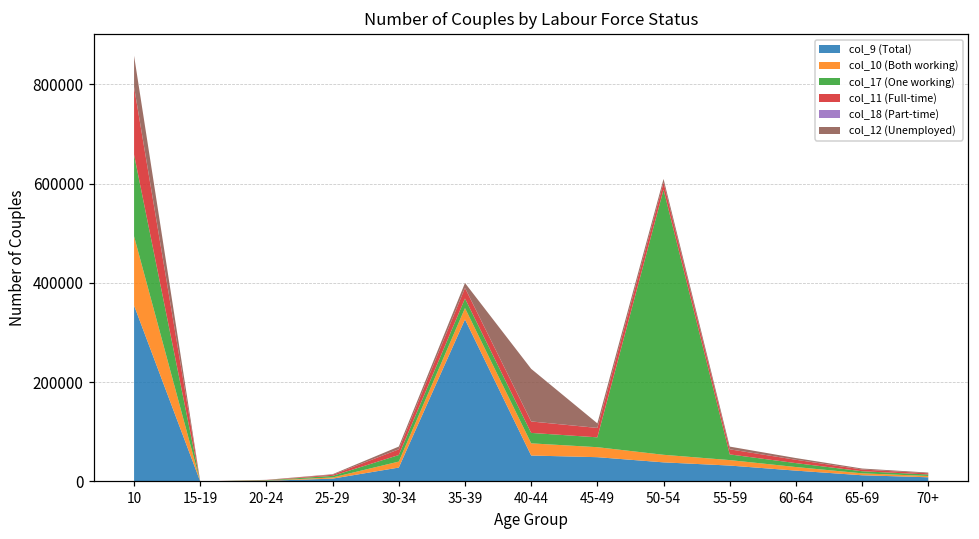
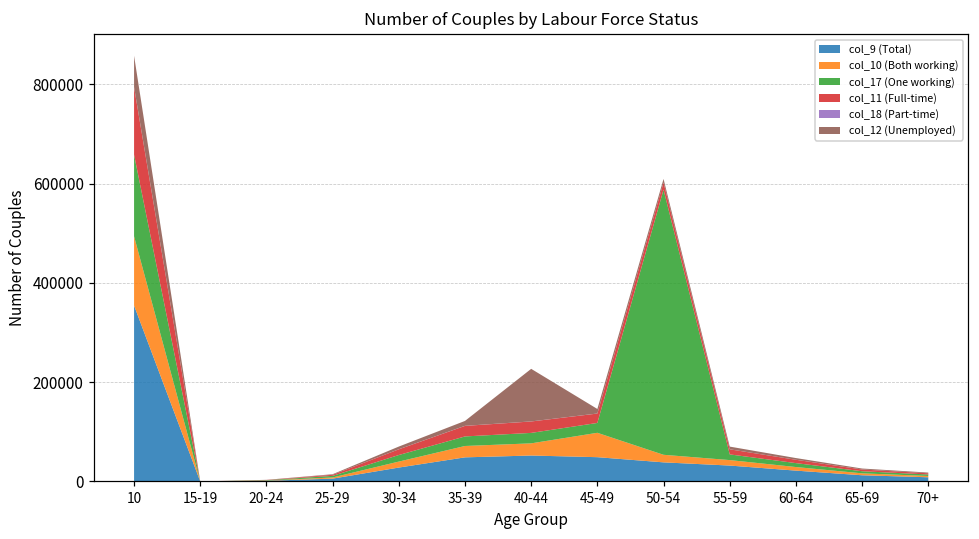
  {
    "col_9 (Total)": {
      "10": 350000,
      "30-34": 30000,
-     "35-39": 330000,
+     "35-39": 50000,
      "40-44": 50000,
      "45-49": 50000,
      "50-54": 40000,
      "55-59": 30000,
      "60-64": 20000
    },
    "col_10 (Both working)": {
      "10": 140000,
      "30-34": 10000,
      "35-39": 20000,
      "40-44": 20000,
-     "45-49": 20000,
+     "45-49": 50000,
      "50-54": 20000,
      "55-59": 10000,
      "60-64": 10000
    },
    "col_17 (One working)": {
      "10": 160000,
      "30-34": 10000,
      "35-39": 20000,
      "40-44": 20000,
      "45-49": 20000,
      "50-54": 530000,
      "55-59": 10000,
      "60-64": 10000
    },
    "col_18 (Part-time)": {
      "10": 140000,
      "35-39": 20000,
      "40-44": 20000,
      "45-49": 20000,
      "50-54": 10000
    },
    "col_12 (Unemployed)": {
      "10": 60000,
      "35-39": 10000,
      "40-44": 110000,
      "45-49": 10000,
      "50-54": 10000
    }
  }
